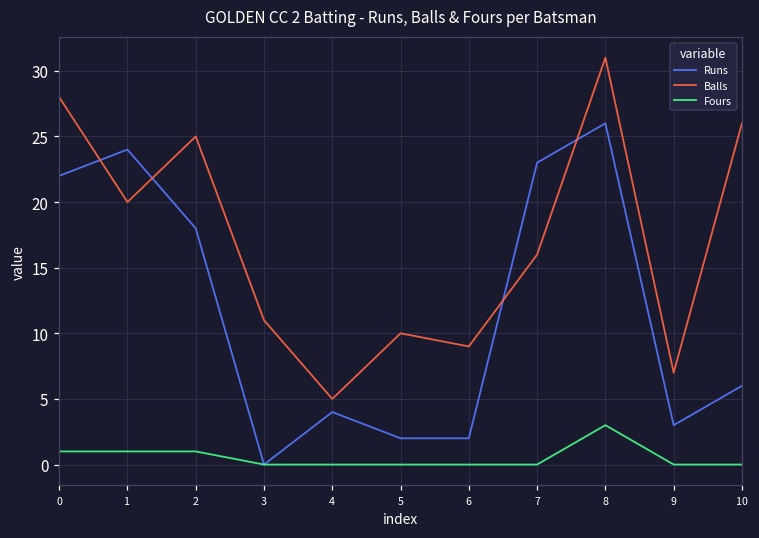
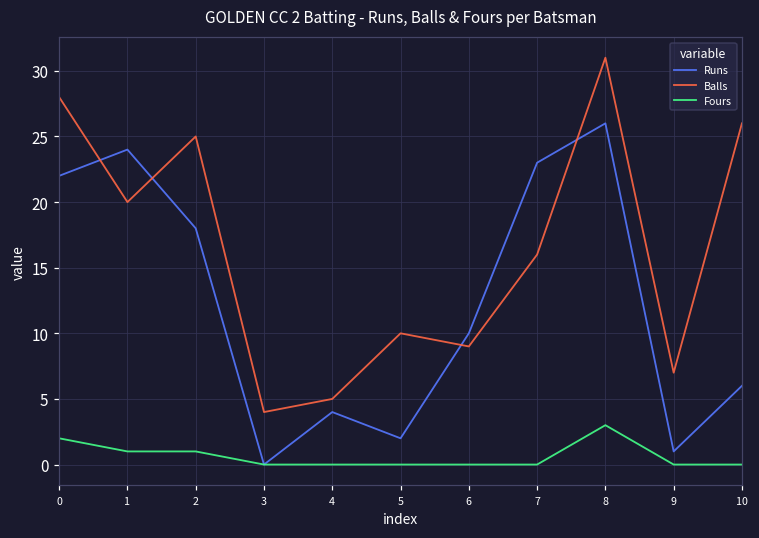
  {
    "Runs": {
      "0": 22,
      "1": 24,
      "2": 18,
      "4": 4,
      "5": 2,
-     "6": 2,
+     "6": 10,
      "7": 23,
      "8": 26,
-     "9": 3,
+     "9": 1,
      "10": 6
    },
    "Balls": {
      "0": 28,
      "1": 20,
      "2": 25,
-     "3": 11,
+     "3": 4,
      "4": 5,
      "5": 10,
      "6": 9,
      "7": 16,
      "8": 31,
      "9": 7,
      "10": 26
    },
    "Fours": {
-     "0": 1,
+     "0": 2,
      "1": 1,
      "2": 1,
      "4": 0,
      "5": 0,
      "6": 0,
      "7": 0,
      "8": 3,
      "9": 0,
      "10": 0
    }
  }
